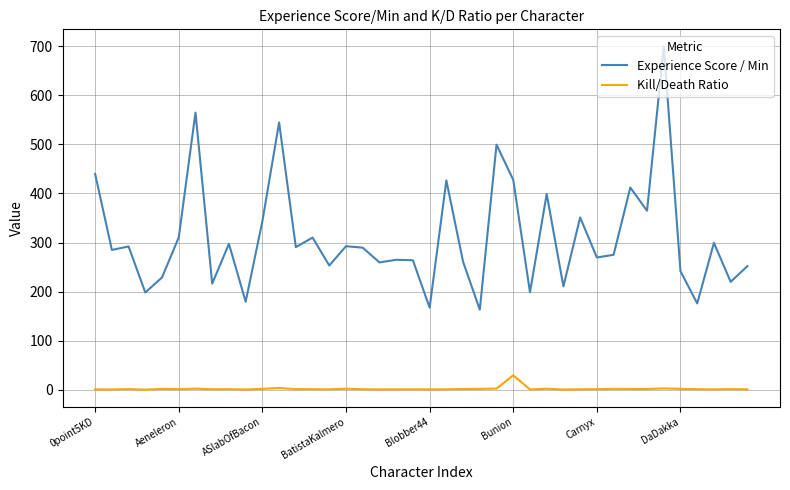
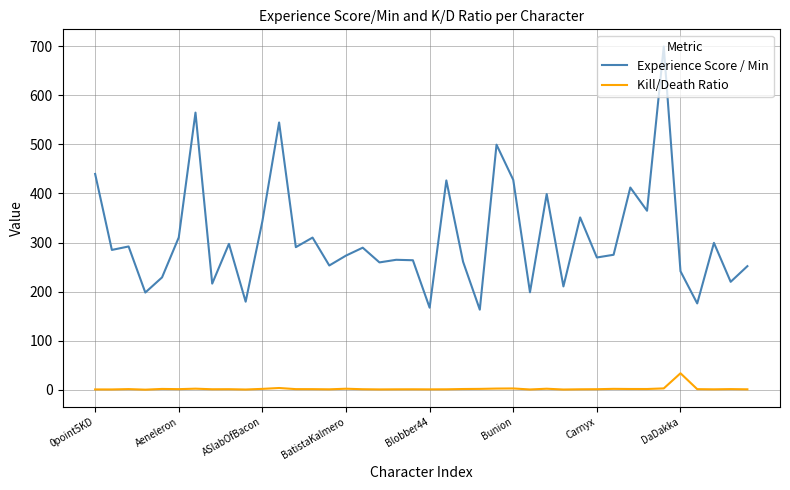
  {
    "Experience Score / Min": {
      "0point5KD": 440,
      "Aeneleron": 310,
      "ASlabOfBacon": 340,
-     "BatistaKalmero": 290,
+     "BatistaKalmero": 270,
      "Blobber44": 170,
      "Bunion": 430,
      "Carnyx": 270,
      "DaDakka": 240
    },
    "Kill/Death Ratio": {
      "0point5KD": 0,
      "Aeneleron": 0,
      "ASlabOfBacon": 0,
      "BatistaKalmero": 0,
      "Blobber44": 0,
-     "Bunion": 30,
+     "Bunion": 0,
      "Carnyx": 0,
-     "DaDakka": 0
+     "DaDakka": 30
    }
  }
